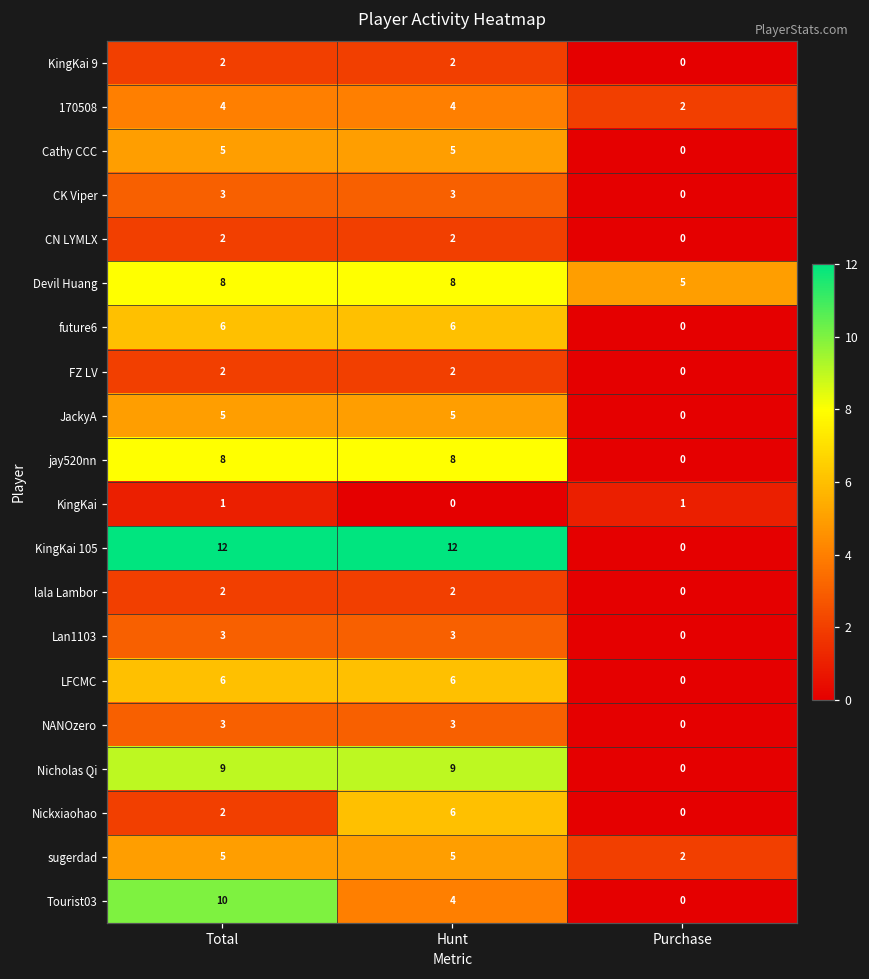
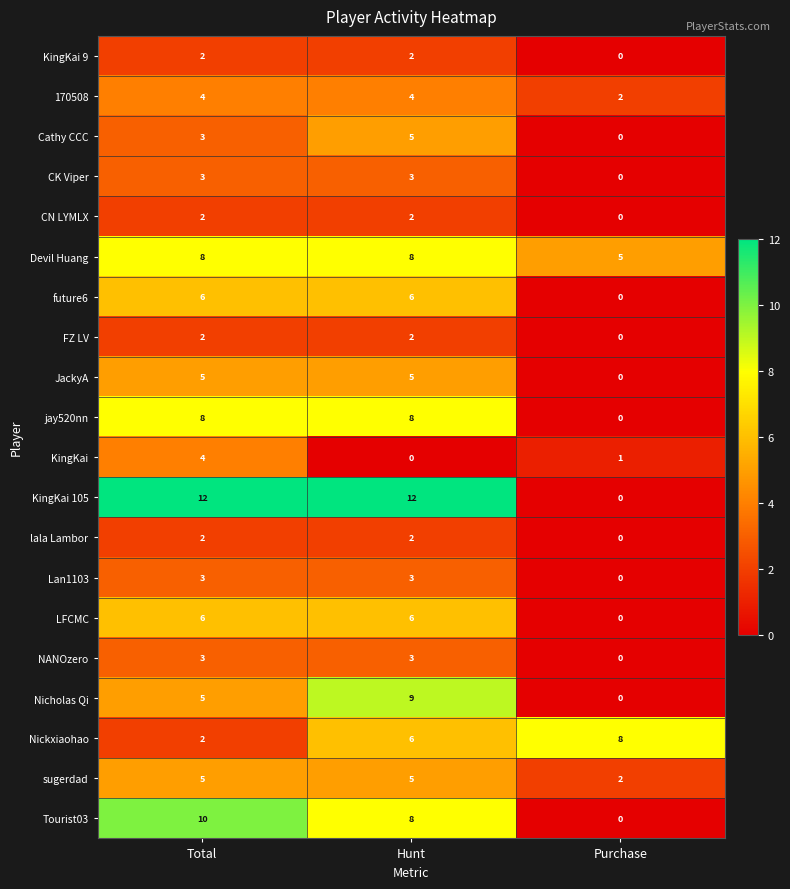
  {
    "KingKai 9": {
      "Total": 2,
      "Hunt": 2,
      "Purchase": 0
    },
    "170508": {
      "Total": 4,
      "Hunt": 4,
      "Purchase": 2
    },
    "Cathy CCC": {
-     "Total": 5,
+     "Total": 3,
      "Hunt": 5,
      "Purchase": 0
    },
    "CK Viper": {
      "Total": 3,
      "Hunt": 3,
      "Purchase": 0
    },
    "CN LYMLX": {
      "Total": 2,
      "Hunt": 2,
      "Purchase": 0
    },
    "Devil Huang": {
      "Total": 8,
      "Hunt": 8,
      "Purchase": 5
    },
    "future6": {
      "Total": 6,
      "Hunt": 6,
      "Purchase": 0
    },
    "FZ LV": {
      "Total": 2,
      "Hunt": 2,
      "Purchase": 0
    },
    "JackyA": {
      "Total": 5,
      "Hunt": 5,
      "Purchase": 0
    },
    "jay520nn": {
      "Total": 8,
      "Hunt": 8,
      "Purchase": 0
    },
    "KingKai": {
-     "Total": 1,
+     "Total": 4,
      "Hunt": 0,
      "Purchase": 1
    },
    "KingKai 105": {
      "Total": 12,
      "Hunt": 12,
      "Purchase": 0
    },
    "lala Lambor": {
      "Total": 2,
      "Hunt": 2,
      "Purchase": 0
    },
    "Lan1103": {
      "Total": 3,
      "Hunt": 3,
      "Purchase": 0
    },
    "LFCMC": {
      "Total": 6,
      "Hunt": 6,
      "Purchase": 0
    },
    "NANOzero": {
      "Total": 3,
      "Hunt": 3,
      "Purchase": 0
    },
    "Nicholas Qi": {
-     "Total": 9,
+     "Total": 5,
      "Hunt": 9,
      "Purchase": 0
    },
    "Nickxiaohao": {
      "Total": 2,
      "Hunt": 6,
-     "Purchase": 0
+     "Purchase": 8
    },
    "sugerdad": {
      "Total": 5,
      "Hunt": 5,
      "Purchase": 2
    },
    "Tourist03": {
      "Total": 10,
-     "Hunt": 4,
+     "Hunt": 8,
      "Purchase": 0
    }
  }
